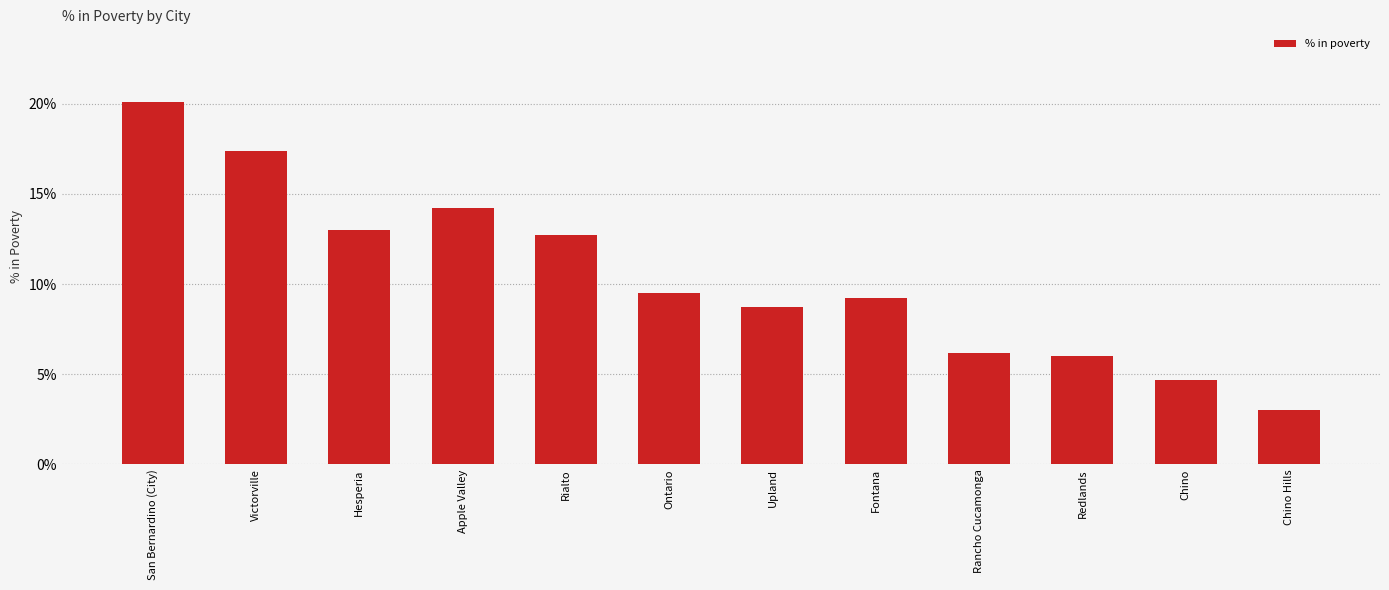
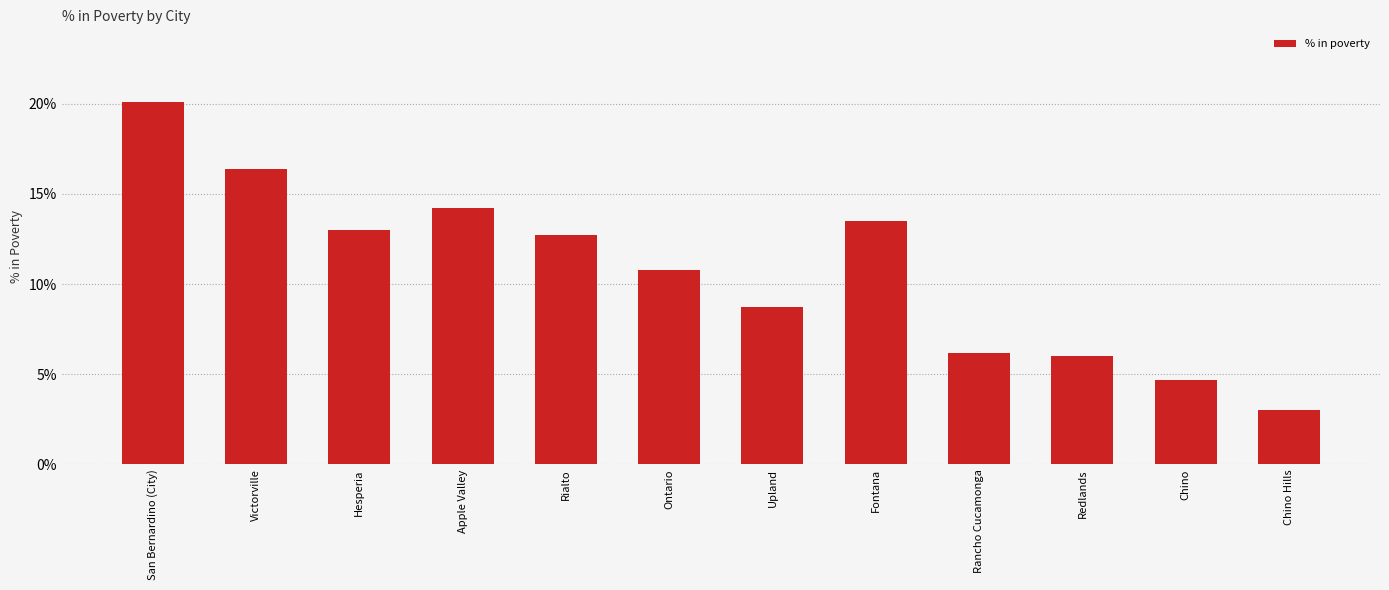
  {
    "San Bernardino (City)": "20.1%",
-   "Victorville": "17.4%",
+   "Victorville": "16.4%",
    "Hesperia": "13.0%",
    "Apple Valley": "14.2%",
    "Rialto": "12.7%",
-   "Ontario": "9.5%",
+   "Ontario": "10.8%",
    "Upland": "8.7%",
-   "Fontana": "9.2%",
+   "Fontana": "13.5%",
    "Rancho Cucamonga": "6.2%",
    "Redlands": "6.0%",
    "Chino": "4.7%",
    "Chino Hills": "3.0%"
  }
